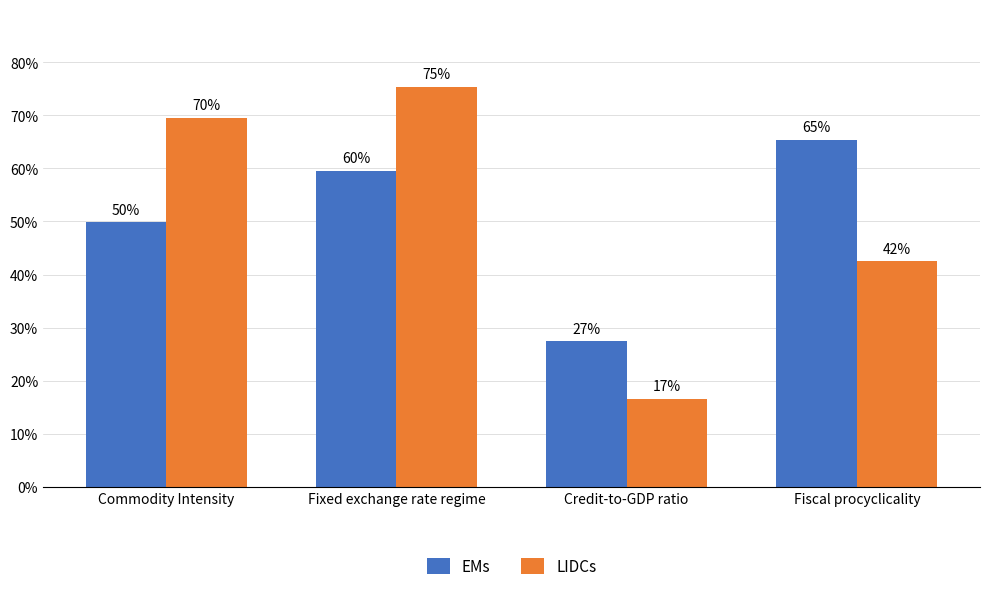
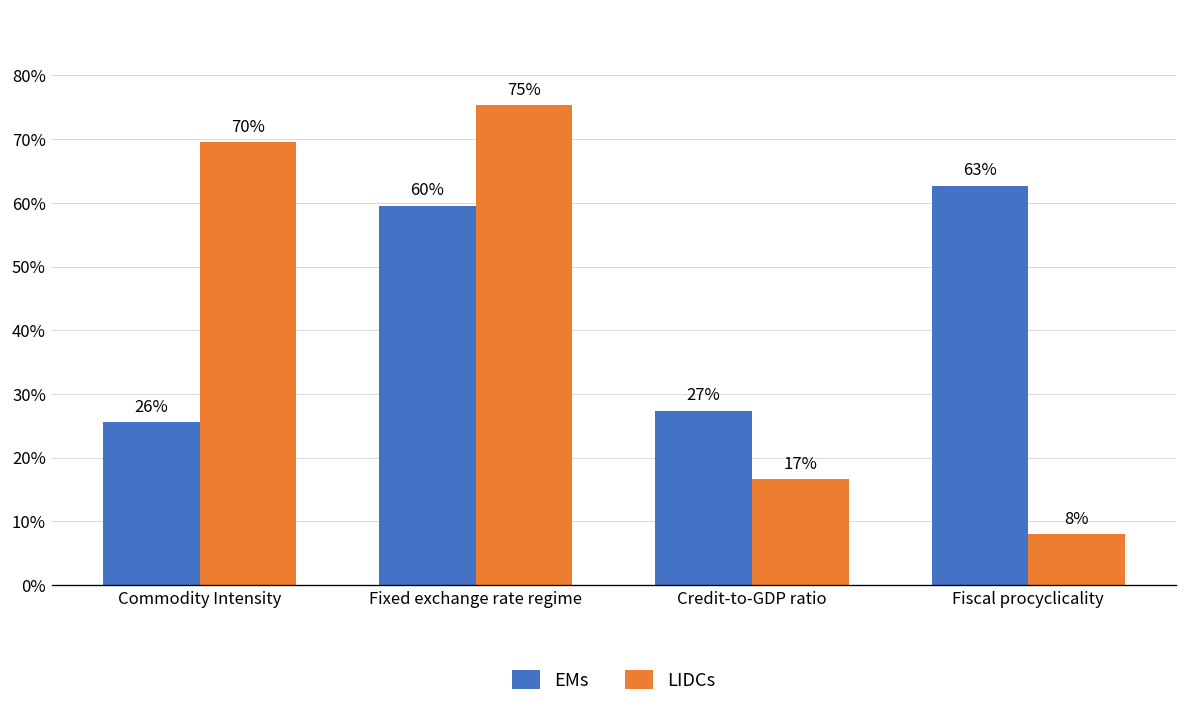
  {
    "EMs": {
-     "Commodity Intensity": "50%",
+     "Commodity Intensity": "26%",
      "Fixed exchange rate regime": "60%",
      "Credit-to-GDP ratio": "27%",
-     "Fiscal procyclicality": "65%"
+     "Fiscal procyclicality": "63%"
    },
    "LIDCs": {
      "Commodity Intensity": "70%",
      "Fixed exchange rate regime": "75%",
      "Credit-to-GDP ratio": "17%",
-     "Fiscal procyclicality": "42%"
+     "Fiscal procyclicality": "8%"
    }
  }
